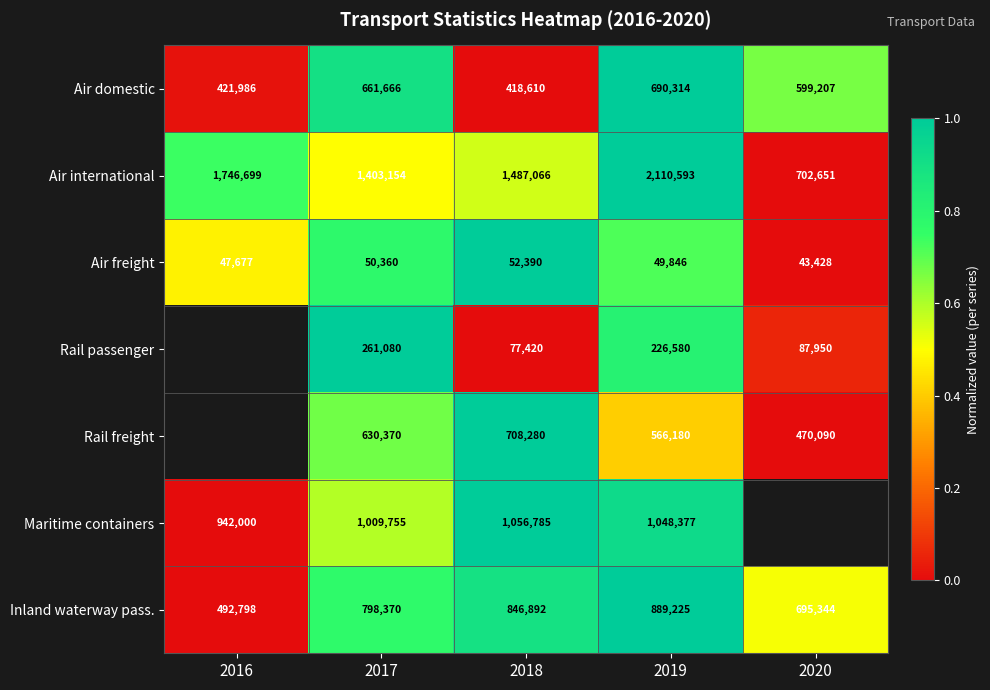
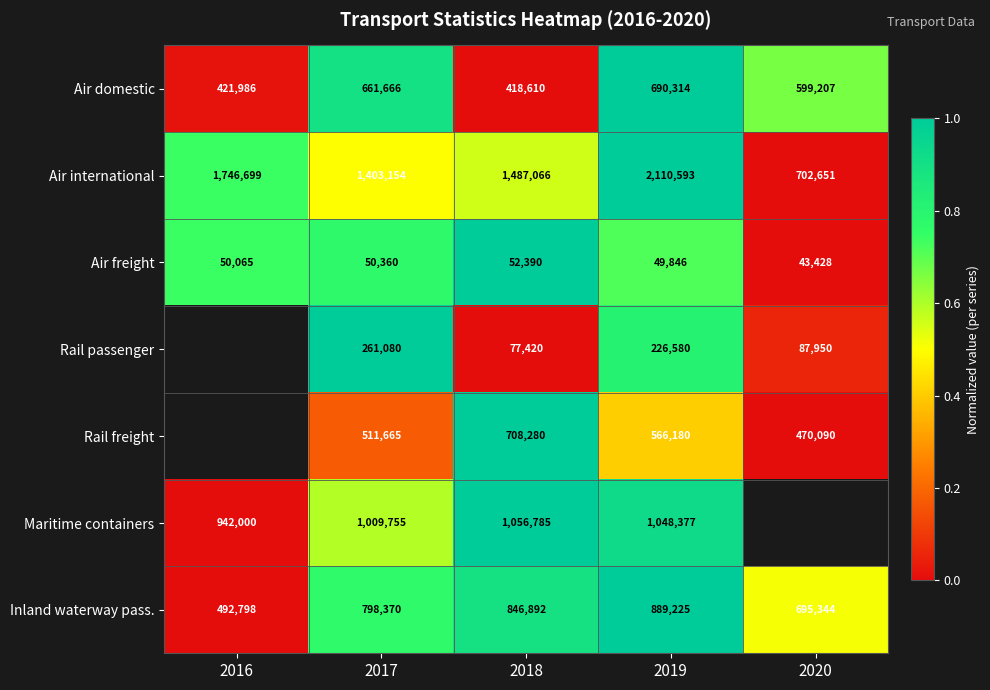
  {
    "Air domestic": {
      "2016": "421,986",
      "2017": "661,666",
      "2018": "418,610",
      "2019": "690,314",
      "2020": "599,207"
    },
    "Air international": {
      "2016": "1,746,699",
      "2017": "1,403,154",
      "2018": "1,487,066",
      "2019": "2,110,593",
      "2020": "702,651"
    },
    "Air freight": {
-     "2016": "47,677",
+     "2016": "50,065",
      "2017": "50,360",
      "2018": "52,390",
      "2019": "49,846",
      "2020": "43,428"
    },
    "Rail passenger": {
      "2017": "261,080",
      "2018": "77,420",
      "2019": "226,580",
      "2020": "87,950"
    },
    "Rail freight": {
-     "2017": "630,370",
+     "2017": "511,665",
      "2018": "708,280",
      "2019": "566,180",
      "2020": "470,090"
    },
    "Maritime containers": {
      "2016": "942,000",
      "2017": "1,009,755",
      "2018": "1,056,785",
      "2019": "1,048,377"
    },
    "Inland waterway pass.": {
      "2016": "492,798",
      "2017": "798,370",
      "2018": "846,892",
      "2019": "889,225",
      "2020": "695,344"
    }
  }
